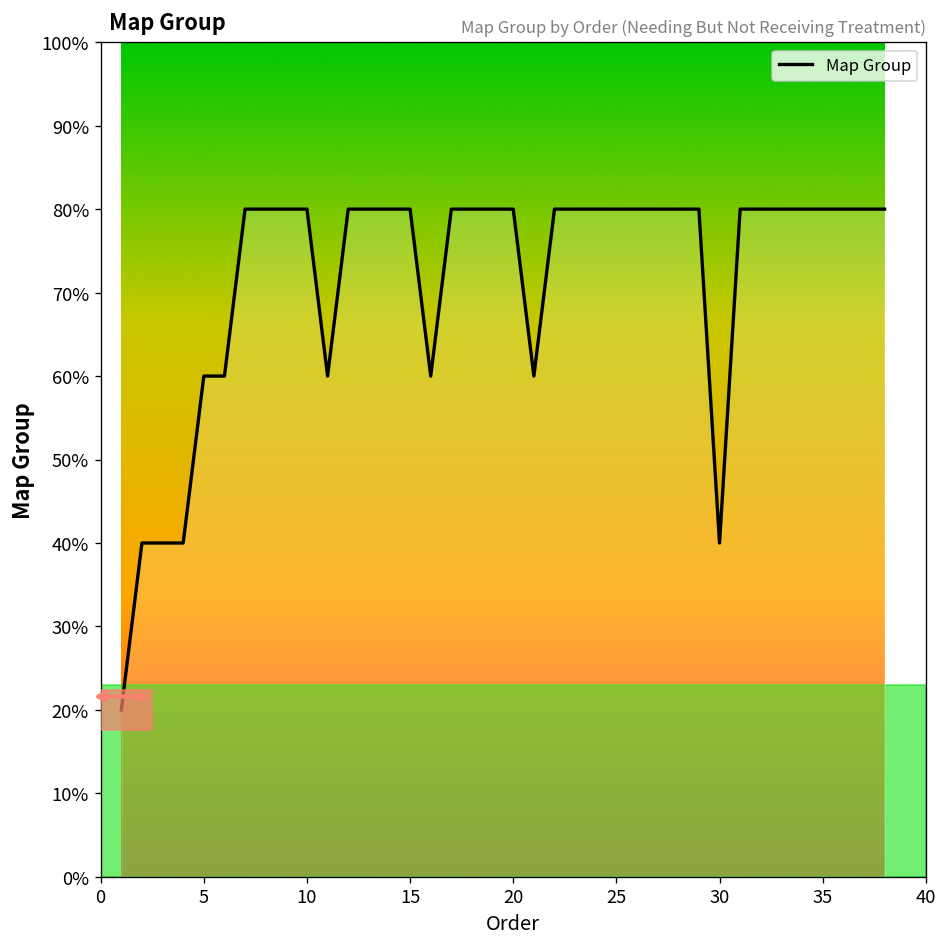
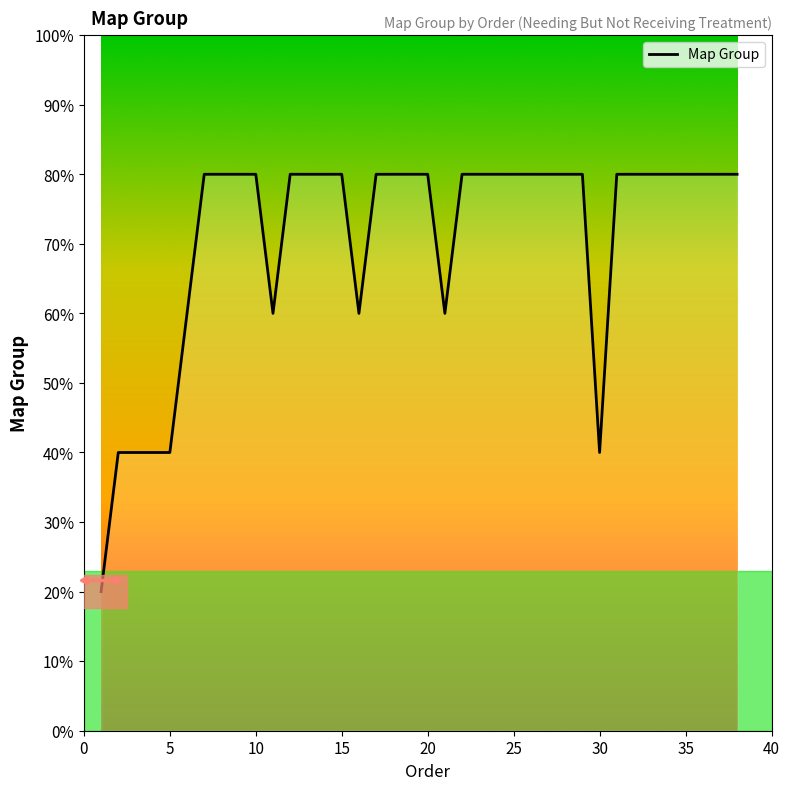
  {
-   "5": "60%",
+   "5": "40%",
    "10": "80%",
    "15": "80%",
    "20": "80%",
    "25": "80%",
    "30": "40%",
    "35": "80%"
  }
